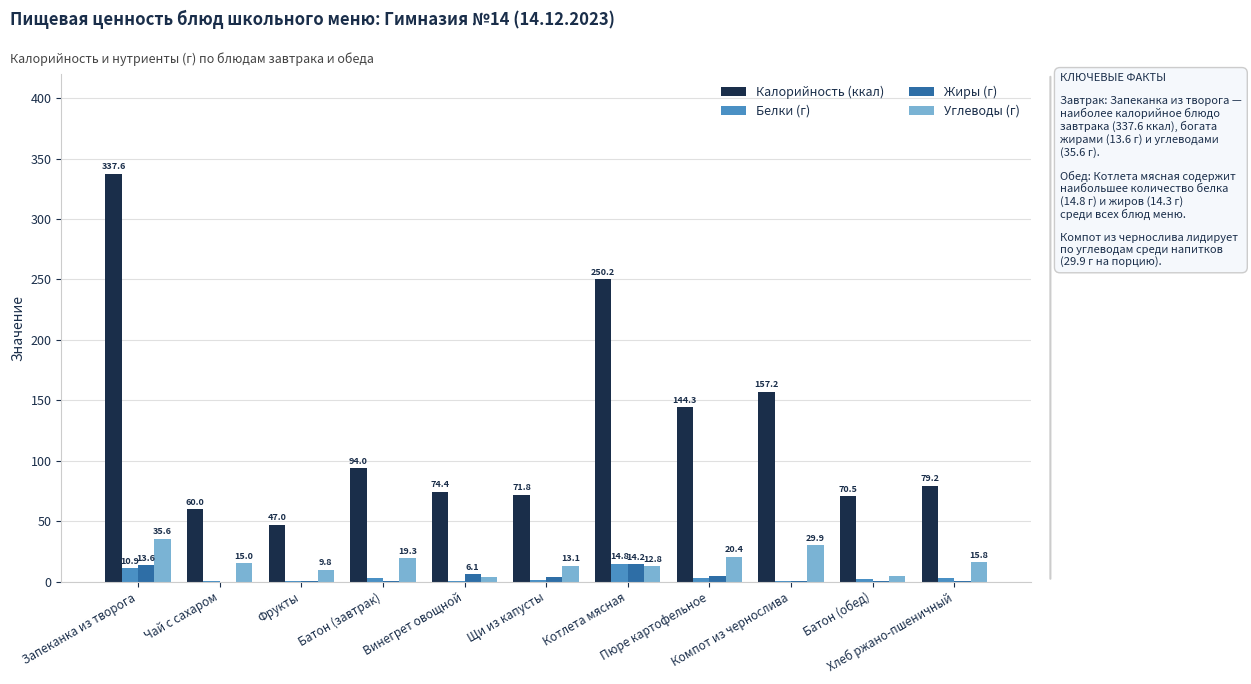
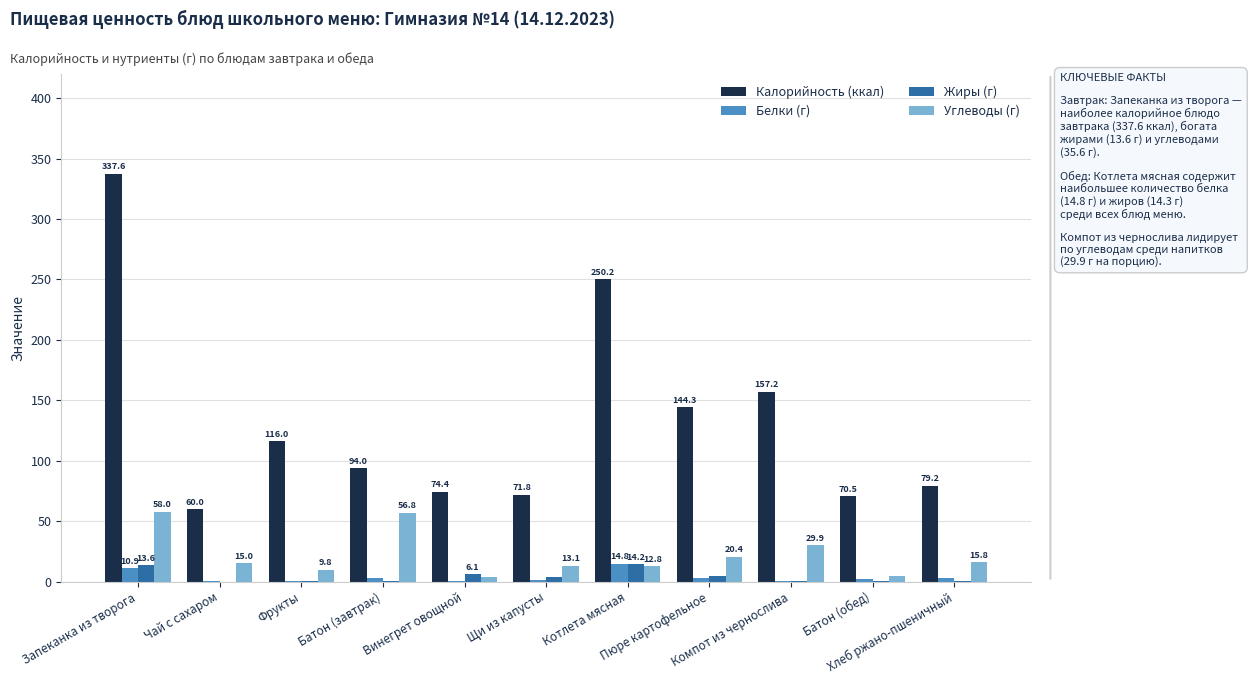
  {
    "Калорийность (ккал)": {
      "Запеканка из творога": 337.6,
      "Чай с сахаром": 60.0,
-     "Фрукты": 47.0,
+     "Фрукты": 116.0,
      "Батон (завтрак)": 94.0,
      "Винегрет овощной": 74.4,
      "Щи из капусты": 71.8,
      "Котлета мясная": 250.2,
      "Пюре картофельное": 144.3,
      "Компот из чернослива": 157.2,
      "Батон (обед)": 70.5,
      "Хлеб ржано-пшеничный": 79.2
    },
    "Углеводы (г)": {
-     "Запеканка из творога": 35.6,
+     "Запеканка из творога": 58.0,
      "Чай с сахаром": 15.0,
      "Фрукты": 9.8,
-     "Батон (завтрак)": 19.3,
+     "Батон (завтрак)": 56.8,
      "Щи из капусты": 13.1,
      "Котлета мясная": 12.8,
      "Пюре картофельное": 20.4,
      "Компот из чернослива": 29.9,
      "Хлеб ржано-пшеничный": 15.8
    }
  }
